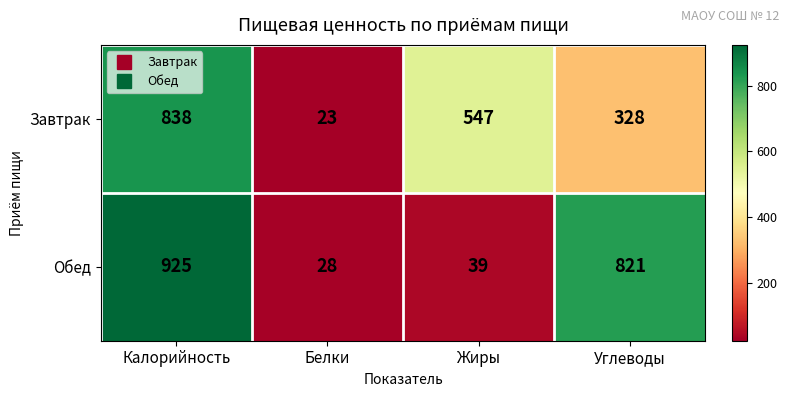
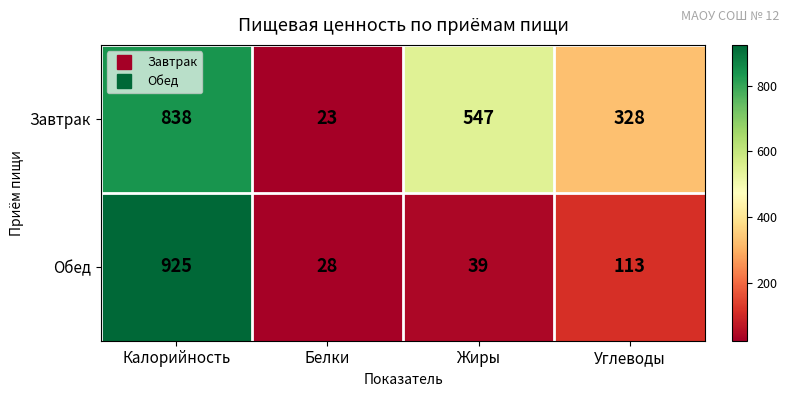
  {
    "Завтрак": {
      "Калорийность": 838,
      "Белки": 23,
      "Жиры": 547,
      "Углеводы": 328
    },
    "Обед": {
      "Калорийность": 925,
      "Белки": 28,
      "Жиры": 39,
-     "Углеводы": 821
+     "Углеводы": 113
    }
  }
